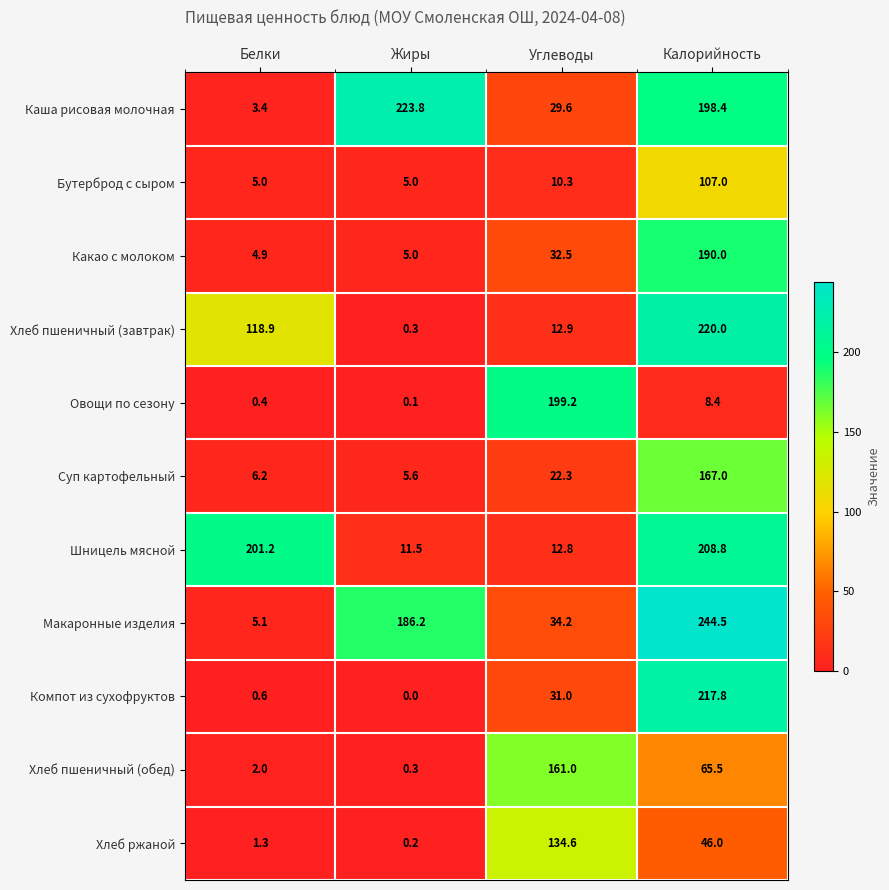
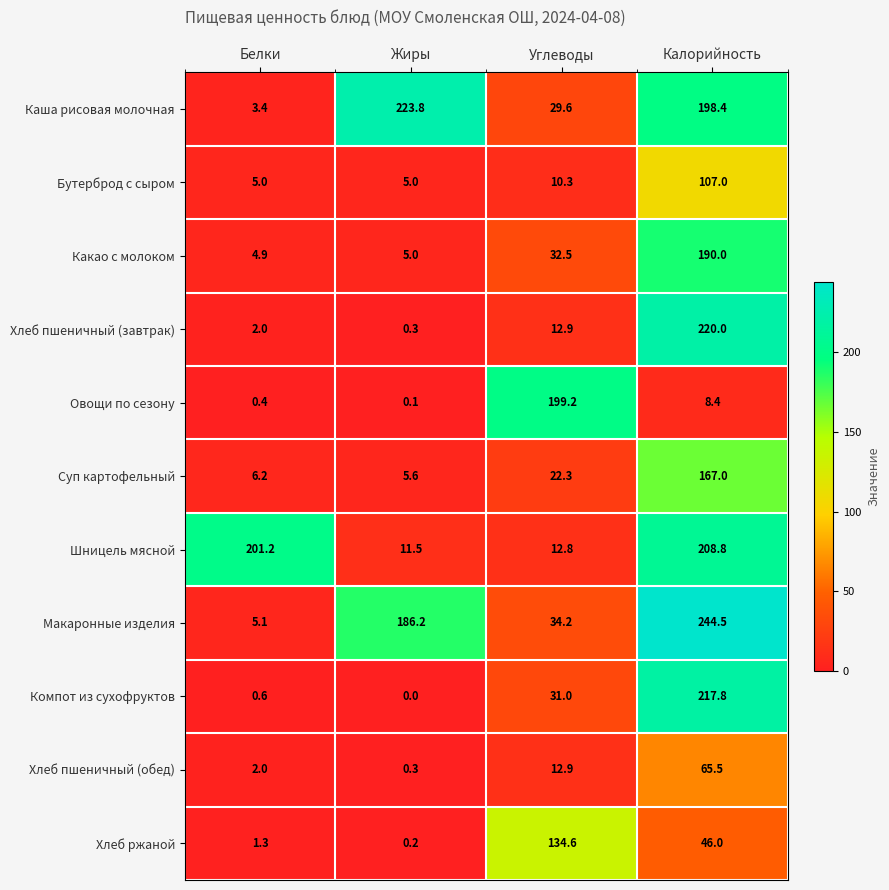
  {
    "Каша рисовая молочная": {
      "Белки": 3.4,
      "Жиры": 223.8,
      "Углеводы": 29.6,
      "Калорийность": 198.4
    },
    "Бутерброд с сыром": {
      "Белки": 5.0,
      "Жиры": 5.0,
      "Углеводы": 10.3,
      "Калорийность": 107.0
    },
    "Какао с молоком": {
      "Белки": 4.9,
      "Жиры": 5.0,
      "Углеводы": 32.5,
      "Калорийность": 190.0
    },
    "Хлеб пшеничный (завтрак)": {
-     "Белки": 118.9,
+     "Белки": 2.0,
      "Жиры": 0.3,
      "Углеводы": 12.9,
      "Калорийность": 220.0
    },
    "Овощи по сезону": {
      "Белки": 0.4,
      "Жиры": 0.1,
      "Углеводы": 199.2,
      "Калорийность": 8.4
    },
    "Суп картофельный": {
      "Белки": 6.2,
      "Жиры": 5.6,
      "Углеводы": 22.3,
      "Калорийность": 167.0
    },
    "Шницель мясной": {
      "Белки": 201.2,
      "Жиры": 11.5,
      "Углеводы": 12.8,
      "Калорийность": 208.8
    },
    "Макаронные изделия": {
      "Белки": 5.1,
      "Жиры": 186.2,
      "Углеводы": 34.2,
      "Калорийность": 244.5
    },
    "Компот из сухофруктов": {
      "Белки": 0.6,
      "Жиры": 0.0,
      "Углеводы": 31.0,
      "Калорийность": 217.8
    },
    "Хлеб пшеничный (обед)": {
      "Белки": 2.0,
      "Жиры": 0.3,
-     "Углеводы": 161.0,
+     "Углеводы": 12.9,
      "Калорийность": 65.5
    },
    "Хлеб ржаной": {
      "Белки": 1.3,
      "Жиры": 0.2,
      "Углеводы": 134.6,
      "Калорийность": 46.0
    }
  }
